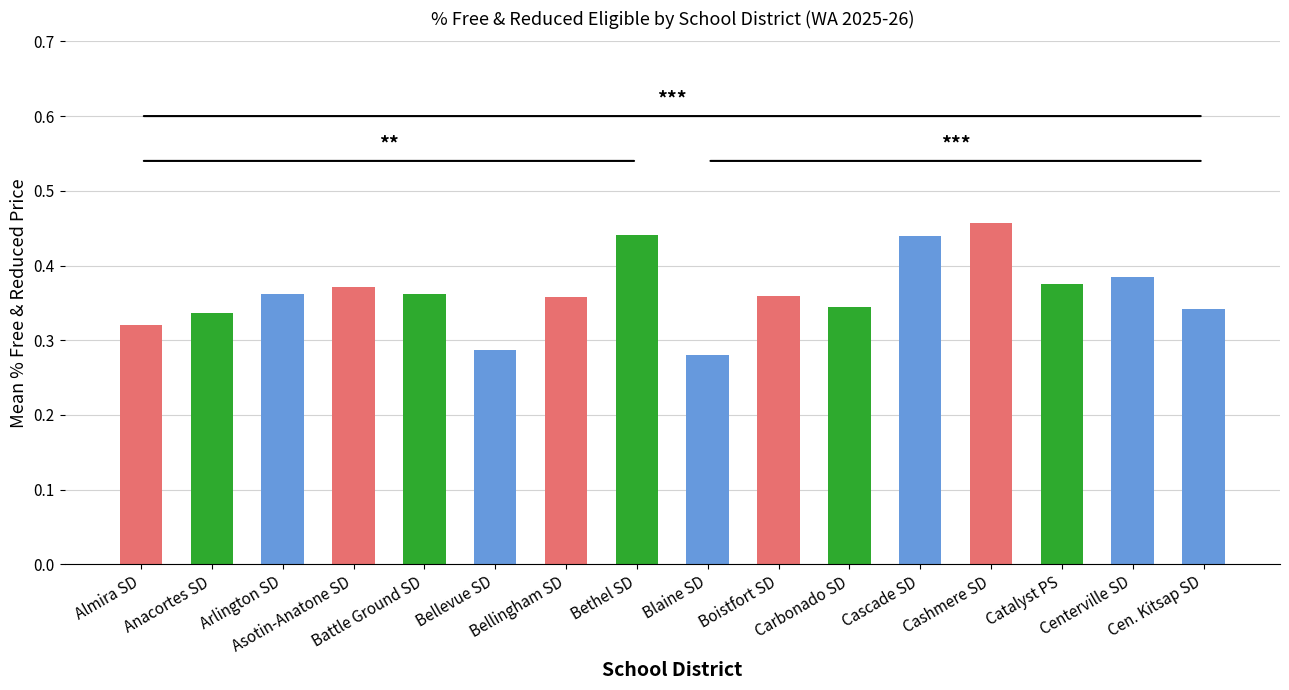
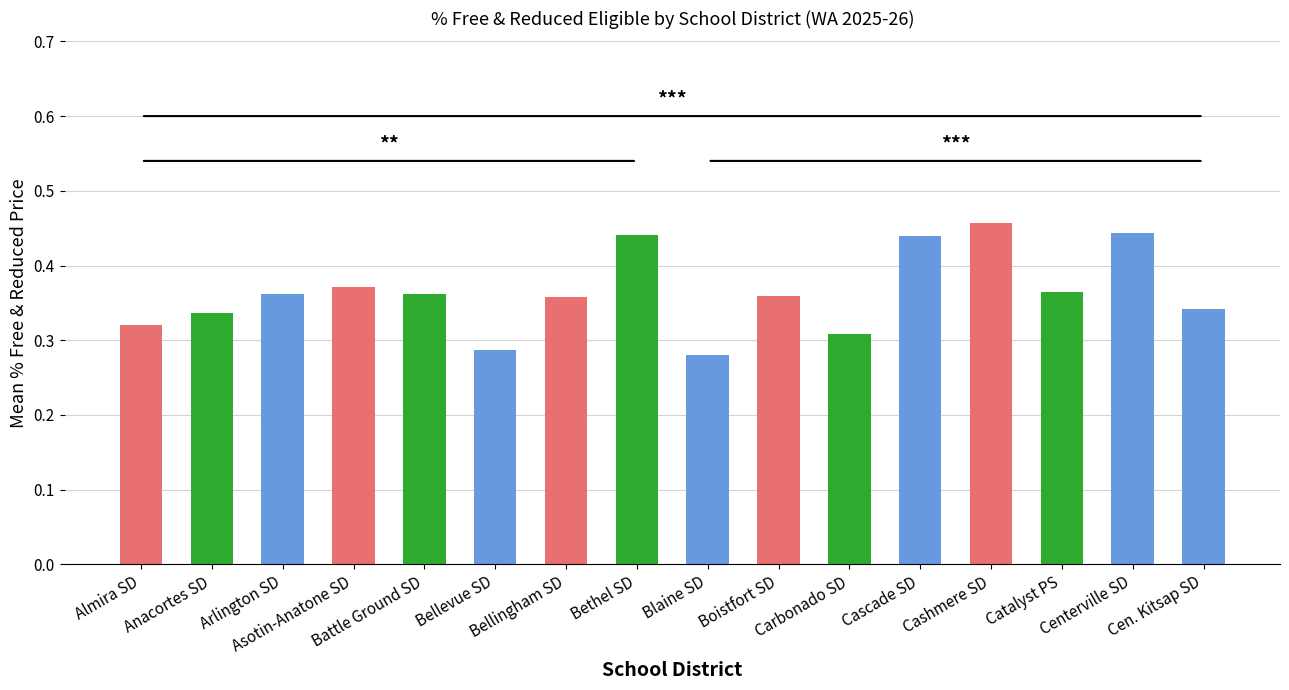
  {
    "Almira SD": 0.32,
    "Anacortes SD": 0.34,
    "Arlington SD": 0.36,
    "Asotin-Anatone SD": 0.37,
    "Battle Ground SD": 0.36,
    "Bellevue SD": 0.29,
    "Bellingham SD": 0.36,
    "Bethel SD": 0.44,
    "Blaine SD": 0.28,
    "Boistfort SD": 0.36,
-   "Carbonado SD": 0.34,
+   "Carbonado SD": 0.31,
    "Cascade SD": 0.44,
    "Cashmere SD": 0.46,
-   "Catalyst PS": 0.38,
-   "Centerville SD": 0.38,
+   "Catalyst PS": 0.36,
+   "Centerville SD": 0.44,
    "Cen. Kitsap SD": 0.34
  }
